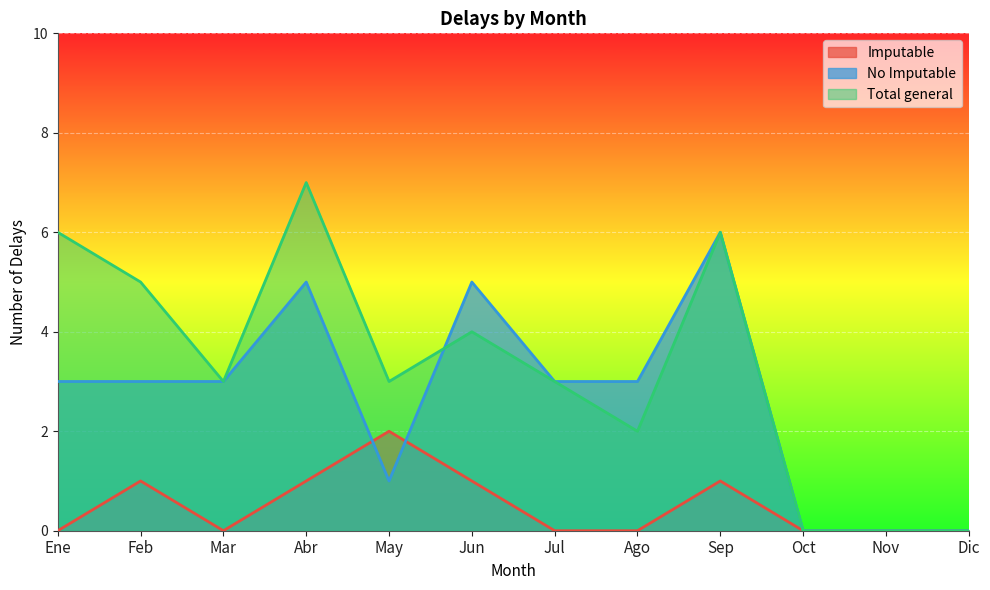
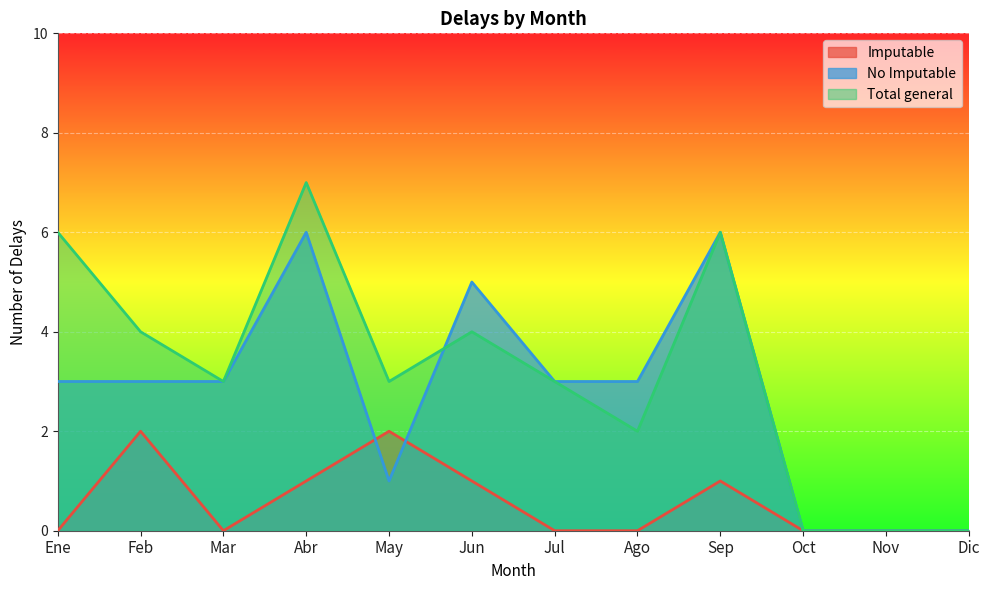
  {
    "Imputable": {
      "Ene": 0,
-     "Feb": 1,
+     "Feb": 2,
      "Mar": 0,
      "Abr": 1,
      "May": 2,
      "Jun": 1,
      "Jul": 0,
      "Ago": 0,
      "Sep": 1
    },
    "No Imputable": {
      "Ene": 3,
      "Feb": 3,
-     "Abr": 5,
+     "Abr": 6,
      "May": 1,
      "Jun": 5,
      "Ago": 3
    },
    "Total general": {
      "Ene": 6,
-     "Feb": 5,
+     "Feb": 4,
      "Abr": 7,
      "May": 3,
      "Jun": 4,
      "Ago": 2
    }
  }
